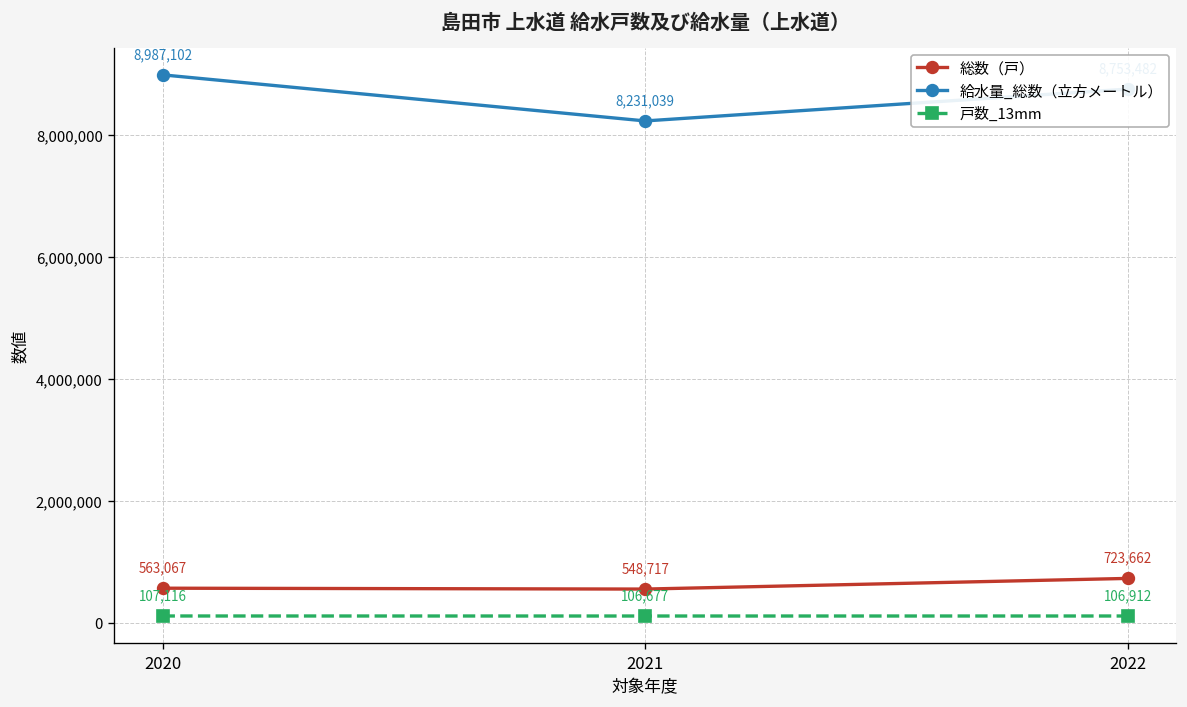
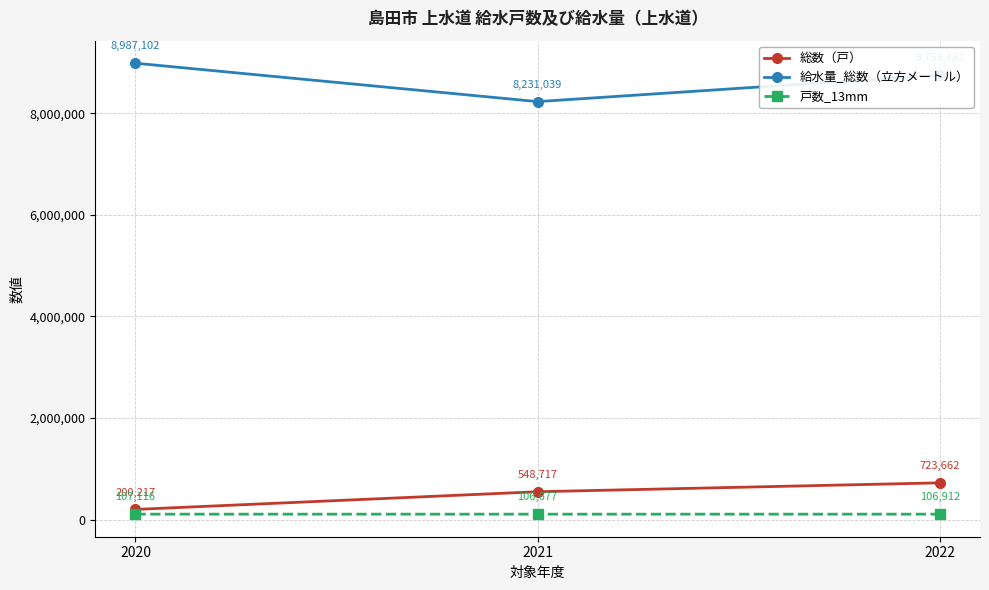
  {
    "総数（戸）": {
-     "2020": "563,067",
+     "2020": "200,217",
      "2021": "548,717",
      "2022": "723,662"
    },
    "給水量_総数（立方メートル）": {
      "2020": "8,987,102",
      "2021": "8,231,039"
    },
    "戸数_13mm": {
      "2022": "106,912"
    }
  }
